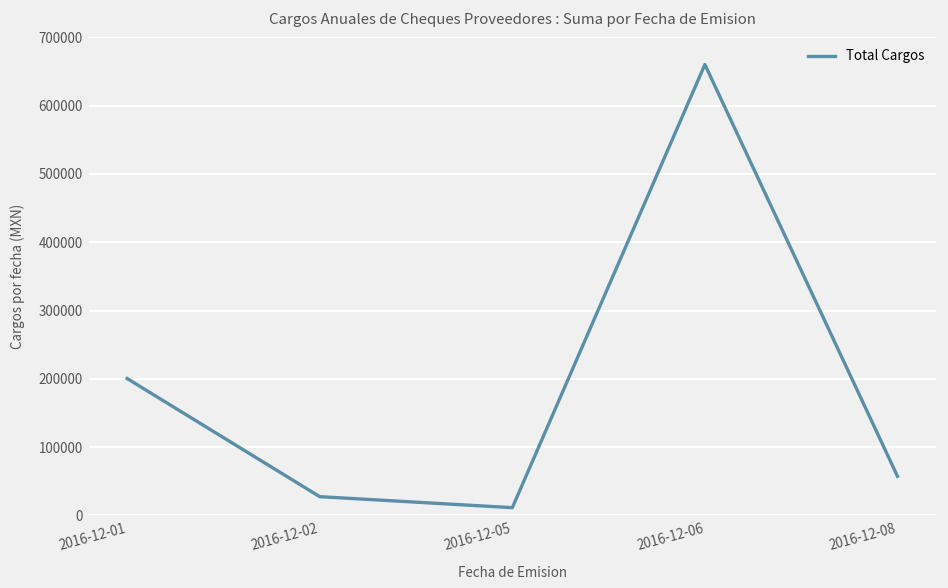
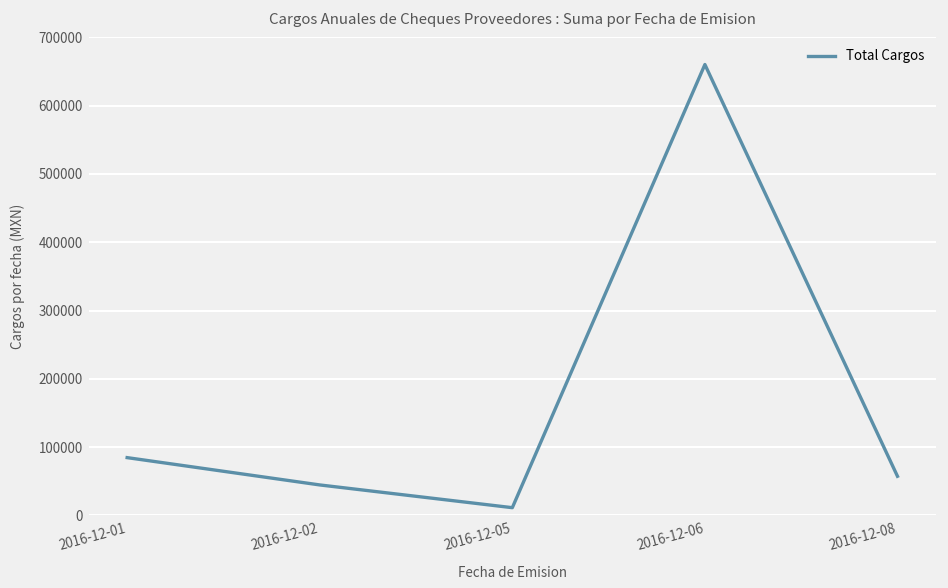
  {
-   "2016-12-01": 200000,
-   "2016-12-02": 30000,
+   "2016-12-01": 80000,
+   "2016-12-02": 40000,
    "2016-12-05": 10000,
    "2016-12-06": 660000,
    "2016-12-08": 60000
  }
